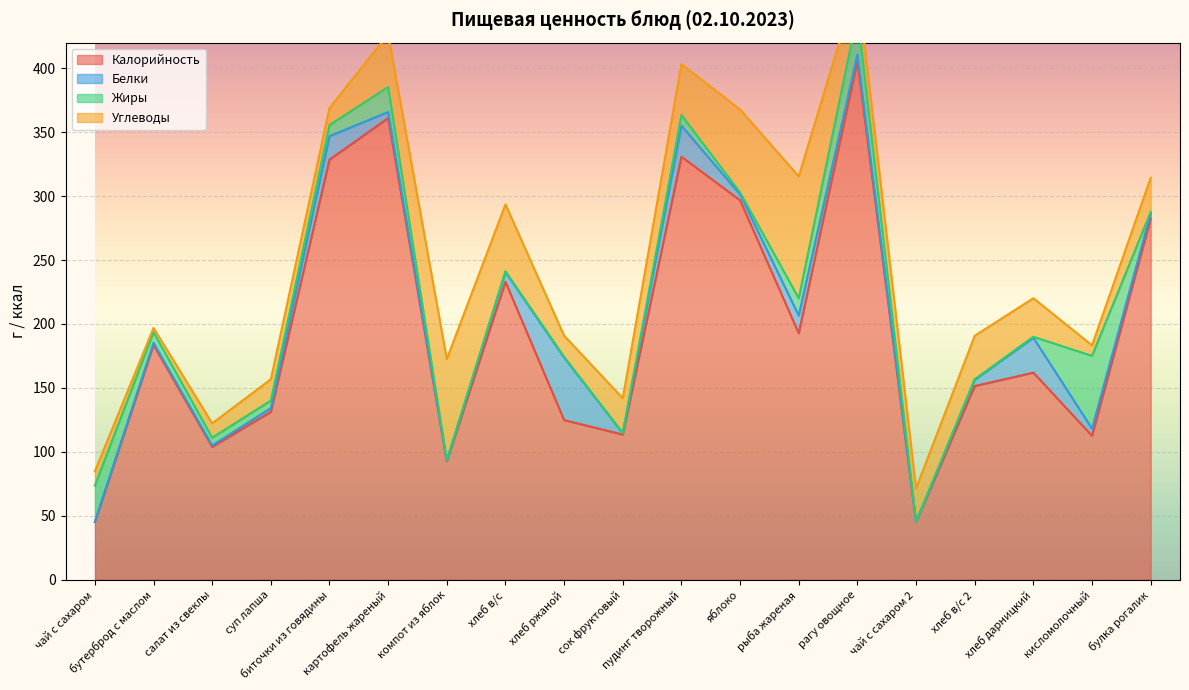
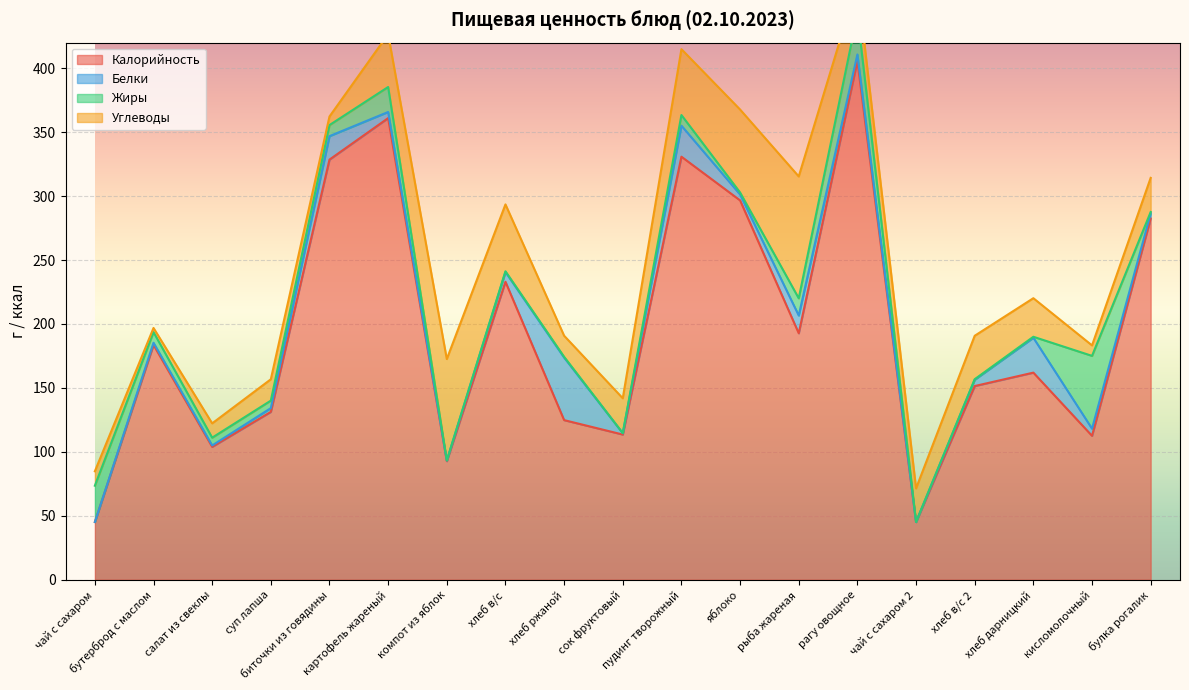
  {
    "Калорийность": {
      "суп лапша": 131,
      "биточки из говядины": 329,
      "картофель жареный": 361,
      "хлеб в/с": 233,
      "хлеб ржаной": 125,
      "пудинг творожный": 331,
      "яблоко": 297,
      "рыба жареная": 193,
      "рагу овощное": 406,
      "хлеб в/с 2": 151,
      "хлеб дарницкий": 162,
      "кисломолочный": 113,
      "булка рогалик": 283
    },
    "Белки": {
      "суп лапша": 3,
      "биточки из говядины": 18,
      "картофель жареный": 5,
      "пудинг творожный": 24,
      "рыба жареная": 14,
      "рагу овощное": 5,
      "кисломолочный": 6
    },
    "Жиры": {
      "чай с сахаром": 28,
      "бутерброд с маслом": 8,
      "салат из свеклы": 6,
      "суп лапша": 6,
      "биточки из говядины": 9,
      "картофель жареный": 20,
      "пудинг творожный": 8,
      "рыба жареная": 13,
      "кисломолочный": 57
    },
    "Углеводы": {
      "чай с сахаром": 11,
      "бутерброд с маслом": 3,
      "салат из свеклы": 11,
      "суп лапша": 17,
-     "биточки из говядины": 13,
+     "биточки из говядины": 7,
      "компот из яблок": 79,
      "хлеб в/с": 52,
      "хлеб ржаной": 17,
      "сок фруктовый": 27,
-     "пудинг творожный": 40,
+     "пудинг творожный": 52,
      "яблоко": 65,
      "рыба жареная": 95,
      "чай с сахаром 2": 26,
      "хлеб в/с 2": 34,
      "хлеб дарницкий": 30,
      "кисломолочный": 8,
      "булка рогалик": 27
    }
  }
